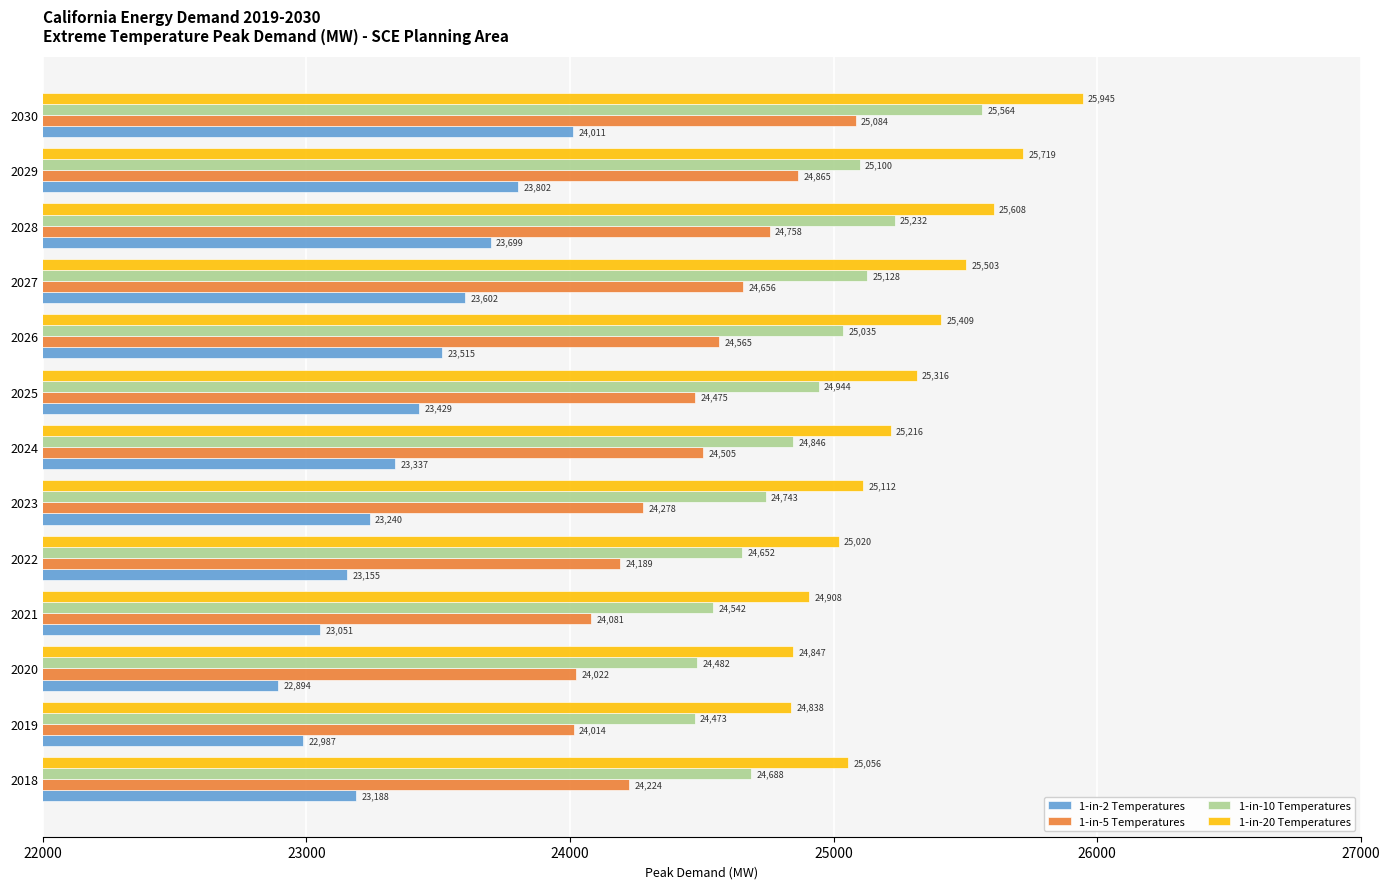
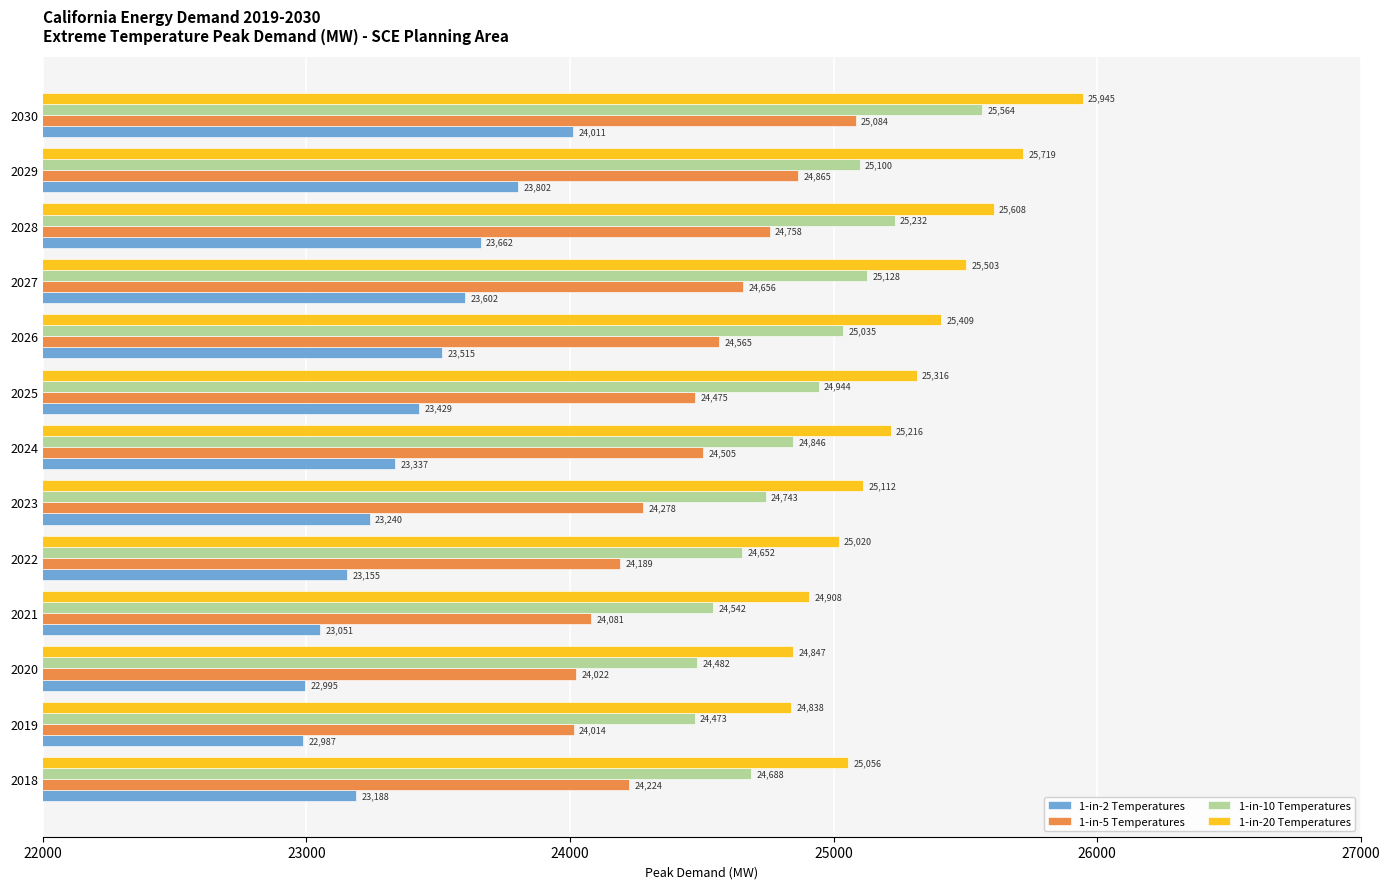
  {
    "1-in-2 Temperatures": {
      "2030": "24,011",
      "2029": "23,802",
-     "2028": "23,699",
+     "2028": "23,662",
      "2027": "23,602",
      "2026": "23,515",
      "2025": "23,429",
      "2024": "23,337",
      "2023": "23,240",
      "2022": "23,155",
      "2021": "23,051",
-     "2020": "22,894",
+     "2020": "22,995",
      "2019": "22,987",
      "2018": "23,188"
    },
    "1-in-5 Temperatures": {
      "2030": "25,084",
      "2029": "24,865",
      "2028": "24,758",
      "2027": "24,656",
      "2026": "24,565",
      "2025": "24,475",
      "2024": "24,505",
      "2023": "24,278",
      "2022": "24,189",
      "2021": "24,081",
      "2020": "24,022",
      "2019": "24,014",
      "2018": "24,224"
    },
    "1-in-10 Temperatures": {
      "2030": "25,564",
      "2029": "25,100",
      "2028": "25,232",
      "2027": "25,128",
      "2026": "25,035",
      "2025": "24,944",
      "2024": "24,846",
      "2023": "24,743",
      "2022": "24,652",
      "2021": "24,542",
      "2020": "24,482",
      "2019": "24,473",
      "2018": "24,688"
    },
    "1-in-20 Temperatures": {
      "2030": "25,945",
      "2029": "25,719",
      "2028": "25,608",
      "2027": "25,503",
      "2026": "25,409",
      "2025": "25,316",
      "2024": "25,216",
      "2023": "25,112",
      "2022": "25,020",
      "2021": "24,908",
      "2020": "24,847",
      "2019": "24,838",
      "2018": "25,056"
    }
  }
